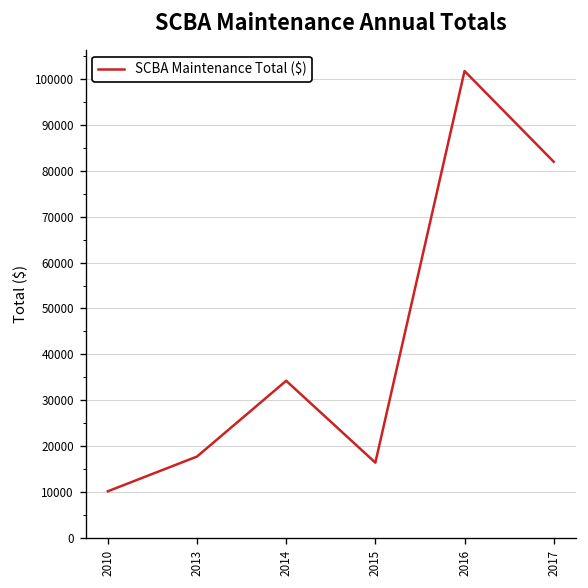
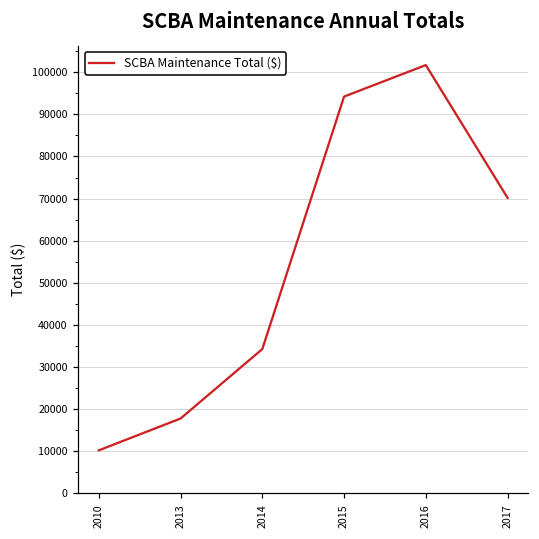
  {
    "2010": 10000,
    "2013": 18000,
    "2014": 34000,
-   "2015": 16000,
+   "2015": 94000,
    "2016": 102000,
-   "2017": 82000
+   "2017": 70000
  }
